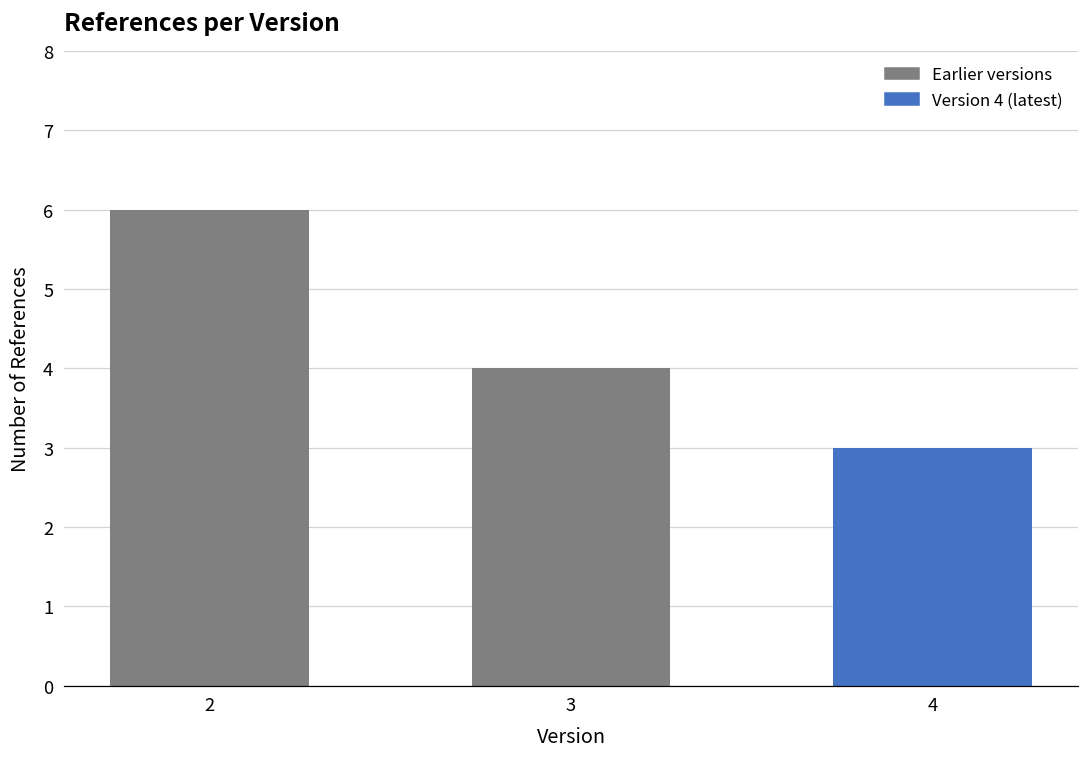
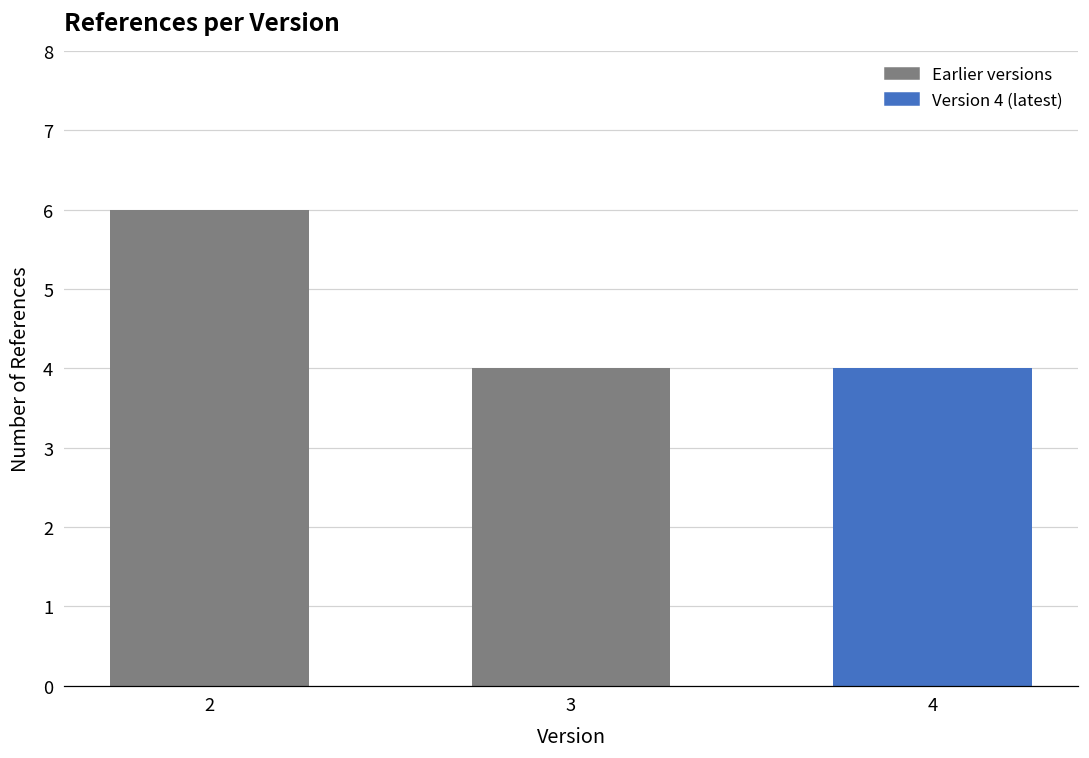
  {
    "2": 6,
    "3": 4,
-   "4": 3
+   "4": 4
  }
